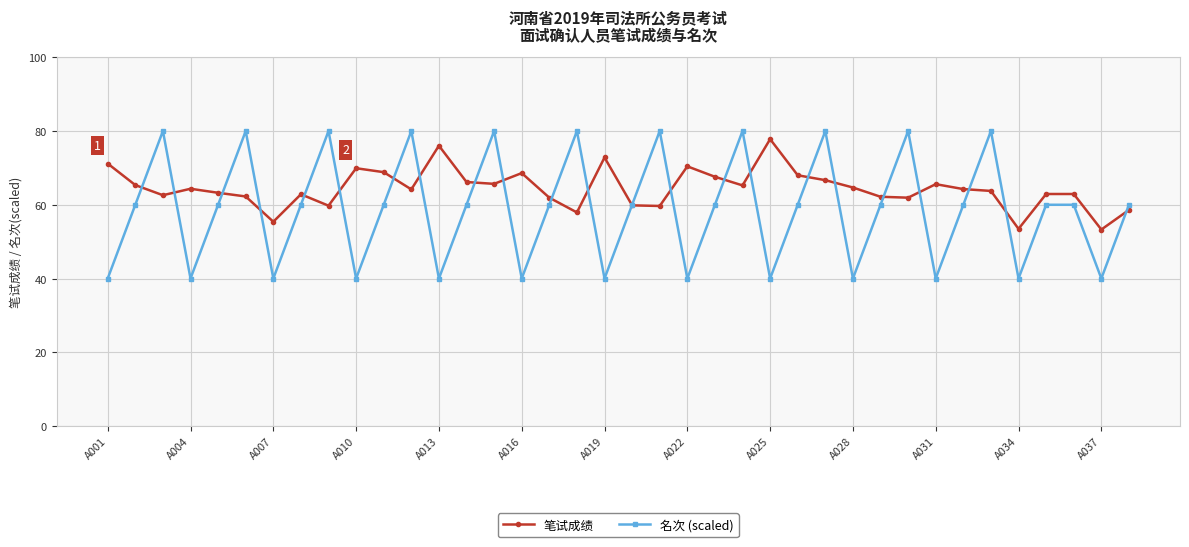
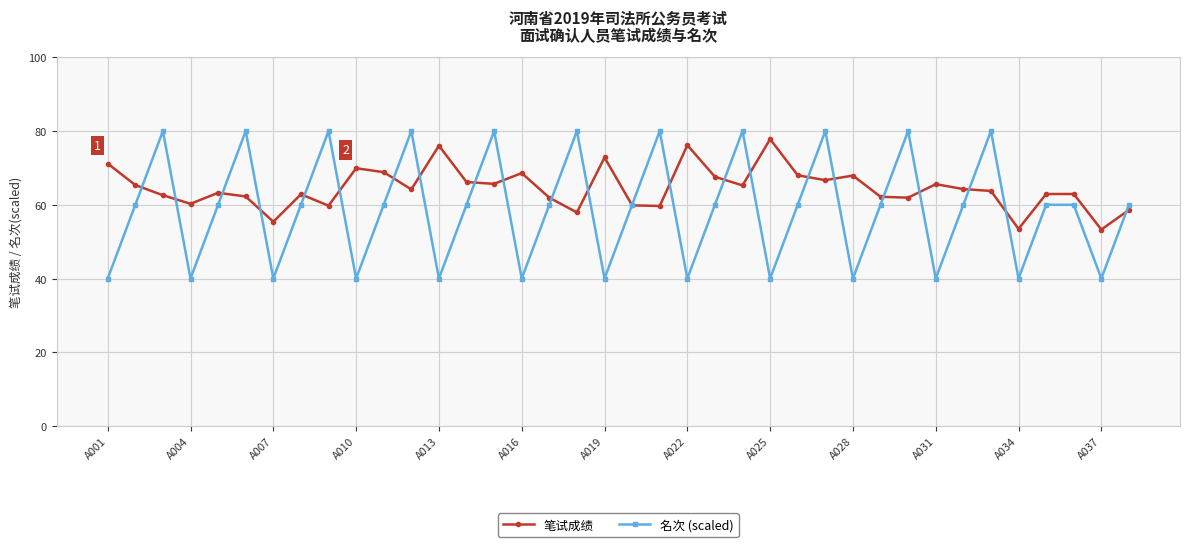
  {
    "笔试成绩": {
-     "A004": 64,
+     "A004": 60,
      "A007": 55,
      "A013": 76,
      "A016": 69,
      "A019": 73,
-     "A022": 70,
+     "A022": 76,
      "A025": 78,
-     "A028": 65,
+     "A028": 68,
      "A031": 66,
      "A034": 53,
      "A037": 53
    },
    "名次 (scaled)": {
      "A001": 40,
      "A004": 40,
      "A007": 40,
      "A010": 40,
      "A013": 40,
      "A016": 40,
      "A019": 40,
      "A022": 40,
      "A025": 40,
      "A028": 40,
      "A031": 40,
      "A034": 40,
      "A037": 40
    }
  }
